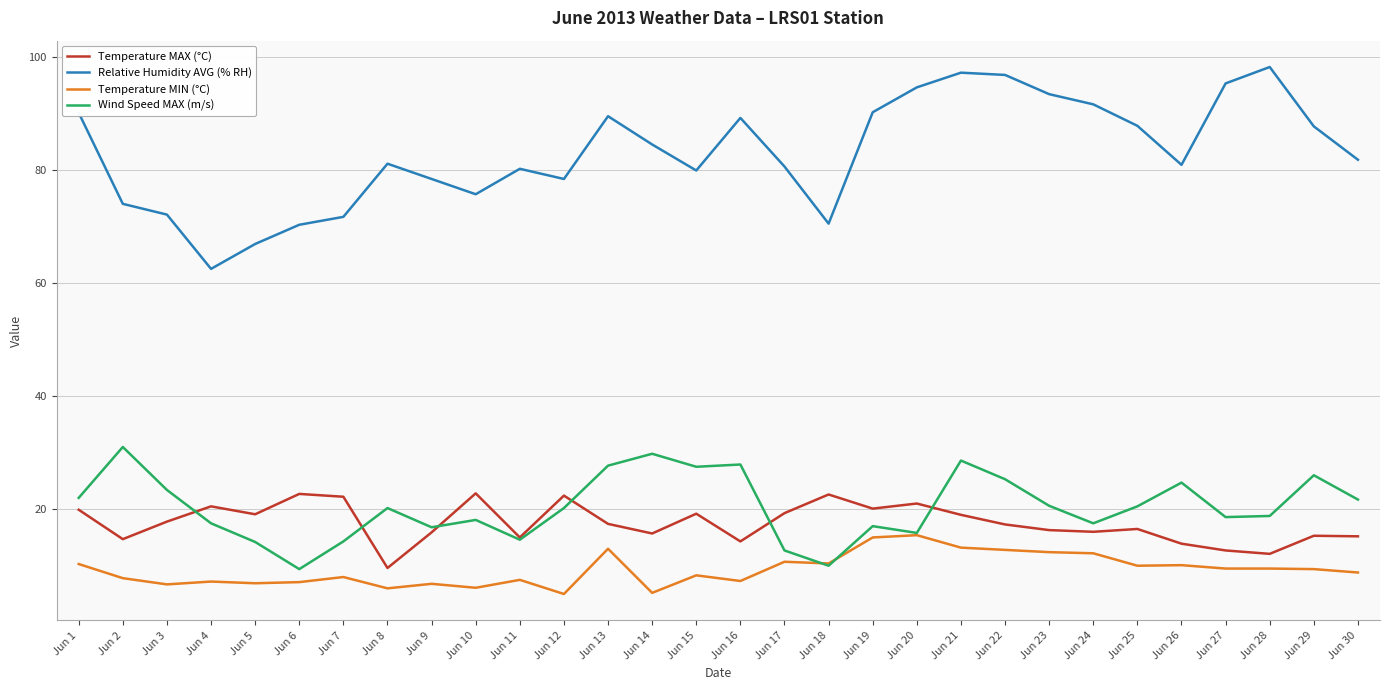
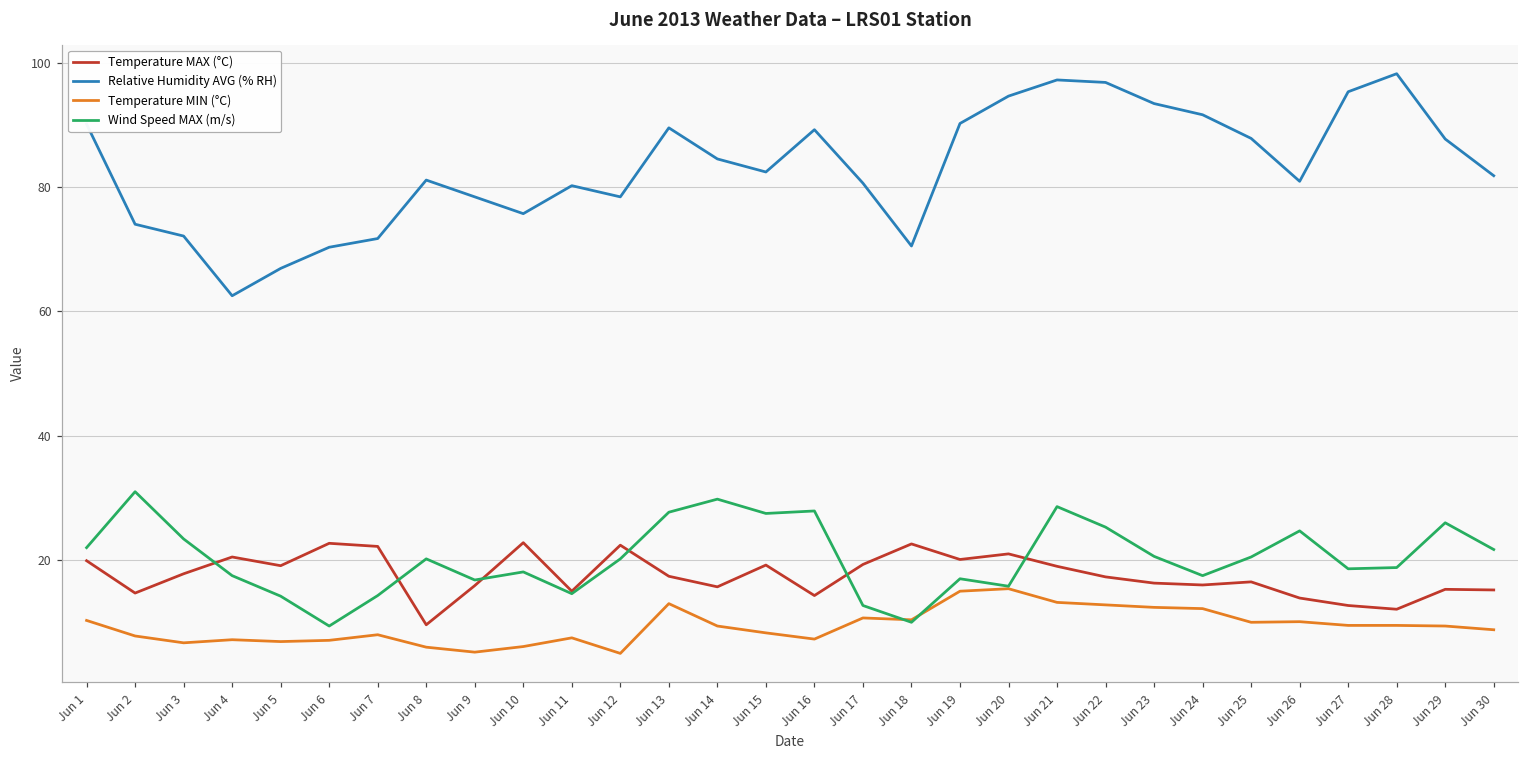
  {
    "Temperature MAX (°C)": {
      "Jun 1": 20,
      "Jun 2": 15,
      "Jun 3": 18,
      "Jun 4": 21,
      "Jun 5": 19,
      "Jun 6": 23,
      "Jun 7": 22,
      "Jun 8": 10,
      "Jun 9": 16,
      "Jun 10": 23,
      "Jun 12": 22,
      "Jun 13": 17,
      "Jun 14": 16,
      "Jun 15": 19,
      "Jun 16": 14,
      "Jun 17": 19,
      "Jun 18": 23,
      "Jun 19": 20,
      "Jun 20": 21,
      "Jun 21": 19,
      "Jun 22": 17,
      "Jun 23": 16,
      "Jun 24": 16,
      "Jun 25": 17,
      "Jun 26": 14,
      "Jun 27": 13,
      "Jun 28": 12,
      "Jun 29": 15,
      "Jun 30": 15
    },
    "Relative Humidity AVG (% RH)": {
      "Jun 2": 74,
      "Jun 3": 72,
      "Jun 4": 63,
      "Jun 5": 67,
      "Jun 6": 70,
      "Jun 7": 72,
      "Jun 8": 81,
      "Jun 9": 78,
      "Jun 10": 76,
      "Jun 11": 80,
      "Jun 12": 78,
      "Jun 13": 90,
      "Jun 14": 85,
-     "Jun 15": 80,
+     "Jun 15": 82,
      "Jun 16": 89,
      "Jun 17": 81,
      "Jun 18": 71,
      "Jun 19": 90,
      "Jun 20": 95,
      "Jun 21": 97,
      "Jun 22": 97,
      "Jun 23": 93,
      "Jun 24": 92,
      "Jun 25": 88,
      "Jun 26": 81,
      "Jun 27": 95,
      "Jun 28": 98,
      "Jun 29": 88,
      "Jun 30": 82
    },
    "Temperature MIN (°C)": {
      "Jun 1": 10,
      "Jun 2": 8,
      "Jun 3": 7,
      "Jun 4": 7,
      "Jun 5": 7,
      "Jun 6": 7,
      "Jun 7": 8,
      "Jun 8": 6,
-     "Jun 9": 7,
+     "Jun 9": 5,
      "Jun 10": 6,
      "Jun 11": 8,
      "Jun 12": 5,
      "Jun 13": 13,
-     "Jun 14": 5,
+     "Jun 14": 9,
      "Jun 15": 8,
      "Jun 16": 7,
      "Jun 17": 11,
      "Jun 19": 15,
      "Jun 21": 13,
      "Jun 22": 13,
      "Jun 23": 12,
      "Jun 24": 12,
      "Jun 25": 10,
      "Jun 26": 10,
      "Jun 27": 10,
      "Jun 28": 10,
      "Jun 29": 9,
      "Jun 30": 9
    },
    "Wind Speed MAX (m/s)": {
      "Jun 1": 22,
      "Jun 2": 31,
      "Jun 3": 23,
      "Jun 4": 18,
      "Jun 5": 14,
      "Jun 6": 9,
      "Jun 7": 14,
      "Jun 8": 20,
      "Jun 9": 17,
      "Jun 10": 18,
      "Jun 12": 20,
      "Jun 13": 28,
      "Jun 14": 30,
      "Jun 15": 28,
      "Jun 16": 28,
      "Jun 17": 13,
      "Jun 19": 17,
      "Jun 21": 29,
      "Jun 22": 25,
      "Jun 23": 21,
      "Jun 24": 18,
      "Jun 25": 21,
      "Jun 26": 25,
      "Jun 27": 19,
      "Jun 28": 19,
      "Jun 29": 26,
      "Jun 30": 22
    }
  }
